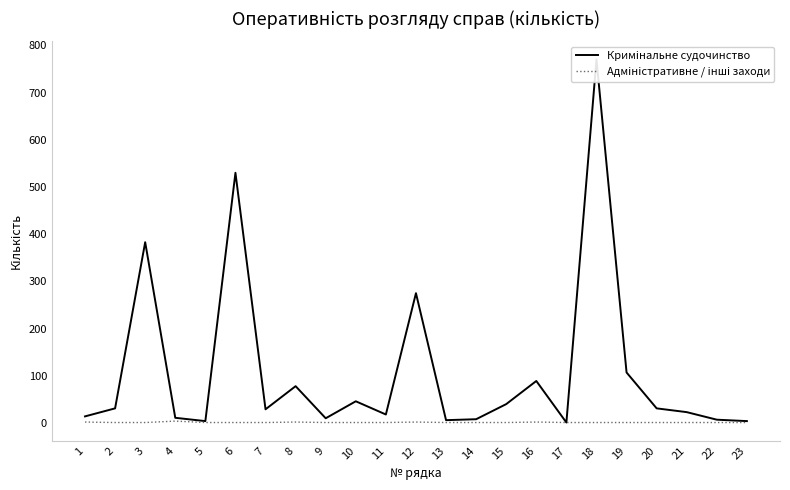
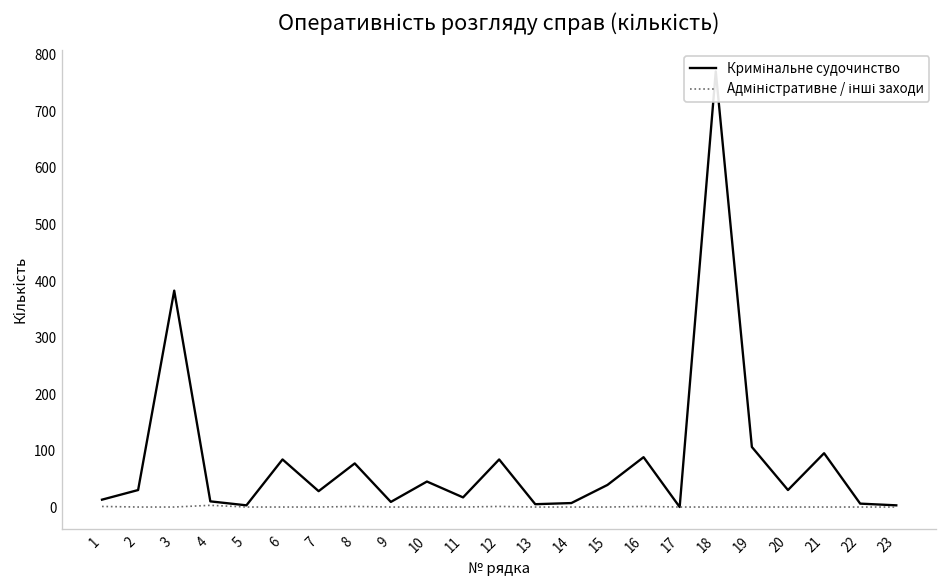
  {
    "Кримінальне судочинство": {
      "1": 10,
      "2": 30,
      "3": 380,
      "4": 10,
-     "6": 530,
+     "6": 90,
      "7": 30,
      "8": 80,
      "9": 10,
      "10": 50,
      "11": 20,
-     "12": 280,
+     "12": 90,
      "14": 10,
      "15": 40,
      "16": 90,
      "19": 110,
      "20": 30,
-     "21": 20,
+     "21": 100,
      "22": 10
    },
    "Адміністративне / інші заходи": {
      "1": 0,
      "2": 0,
      "3": 0,
      "4": 0,
      "6": 0,
      "7": 0,
      "8": 0,
      "9": 0,
      "10": 0,
      "11": 0,
      "12": 0,
      "14": 0,
      "15": 0,
      "16": 0,
      "18": 0,
      "19": 0,
      "20": 0,
      "21": 0,
      "22": 0
    }
  }
